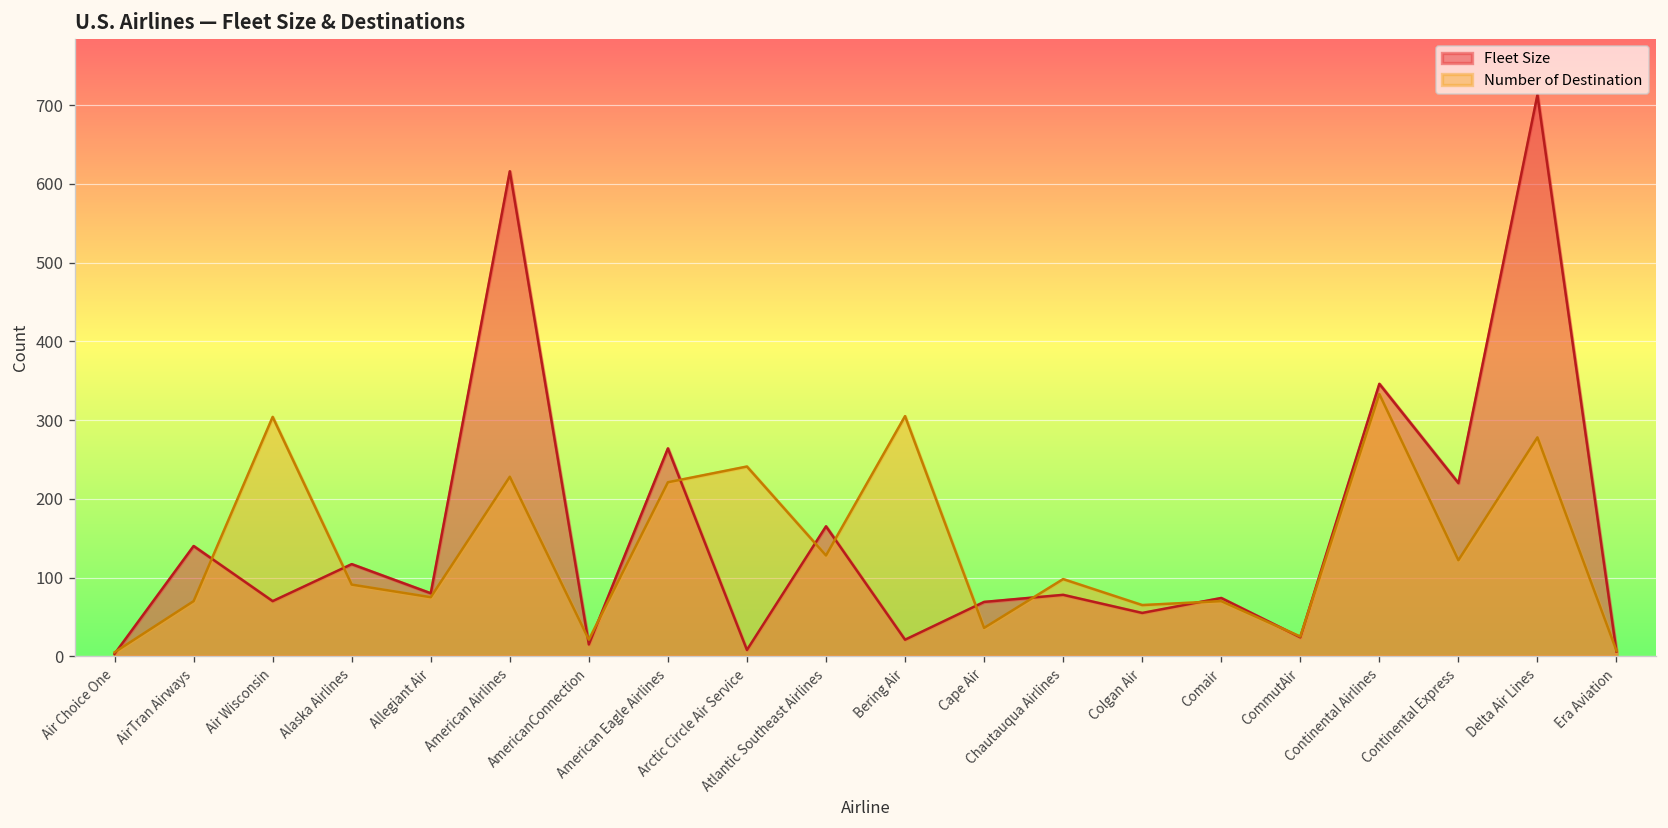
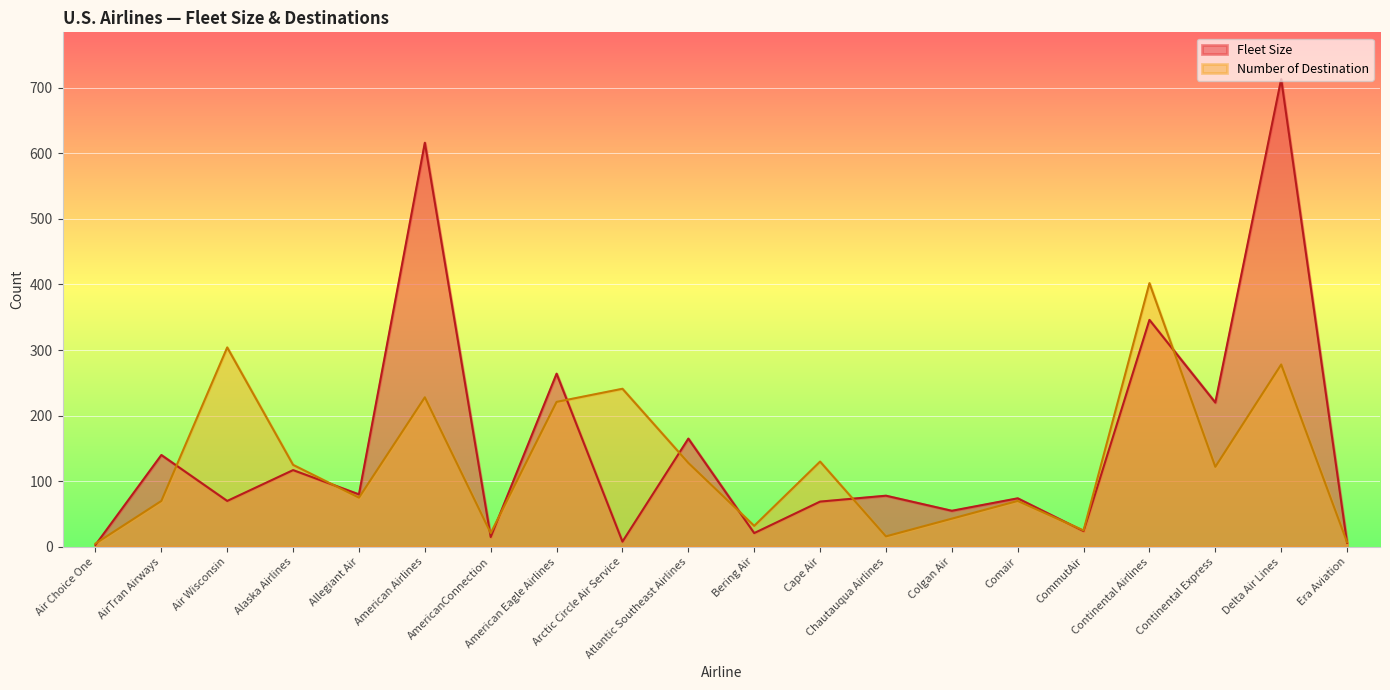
  {
    "Fleet Size": {
      "AirTran Airways": 140,
      "Air Wisconsin": 70,
      "Alaska Airlines": 120,
      "Allegiant Air": 80,
      "American Airlines": 620,
      "AmericanConnection": 20,
      "American Eagle Airlines": 260,
      "Arctic Circle Air Service": 10,
      "Atlantic Southeast Airlines": 170,
      "Bering Air": 20,
      "Cape Air": 70,
      "Chautauqua Airlines": 80,
      "Colgan Air": 60,
      "Comair": 70,
      "Continental Airlines": 350,
      "Continental Express": 220
    },
    "Number of Destination": {
      "AirTran Airways": 70,
      "Air Wisconsin": 300,
-     "Alaska Airlines": 90,
+     "Alaska Airlines": 130,
      "Allegiant Air": 80,
      "American Airlines": 230,
      "AmericanConnection": 20,
      "American Eagle Airlines": 220,
      "Arctic Circle Air Service": 240,
      "Atlantic Southeast Airlines": 130,
-     "Bering Air": 310,
-     "Cape Air": 40,
-     "Chautauqua Airlines": 100,
-     "Colgan Air": 70,
+     "Bering Air": 30,
+     "Cape Air": 130,
+     "Chautauqua Airlines": 20,
+     "Colgan Air": 40,
      "Comair": 70,
-     "Continental Airlines": 330,
+     "Continental Airlines": 400,
      "Continental Express": 120,
      "Delta Air Lines": 280
    }
  }
